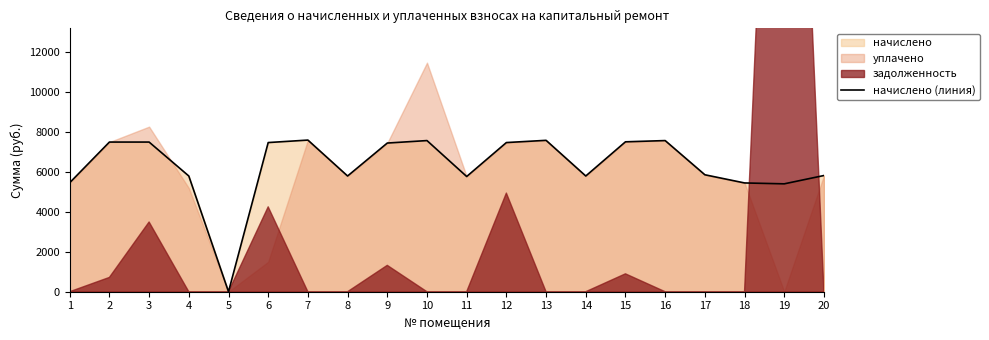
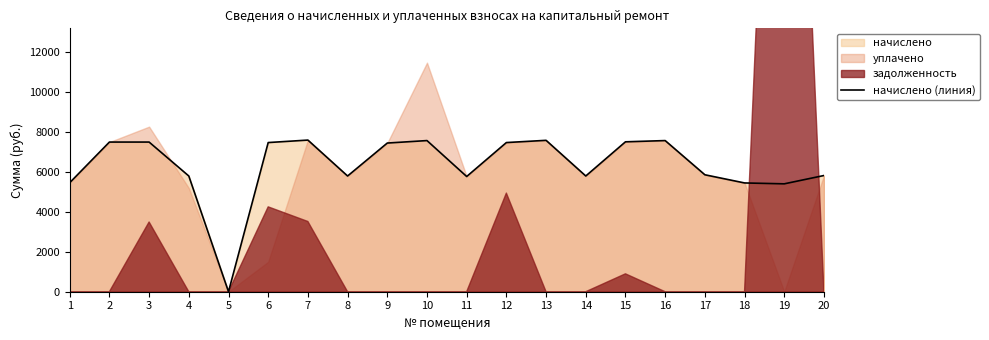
  {
    "задолженность": {
      "1": 0,
-     "2": 700,
+     "2": 0,
      "3": 3500,
      "4": 0,
      "6": 4300,
-     "7": 0,
+     "7": 3500,
      "8": 0,
-     "9": 1300,
+     "9": 0,
      "10": 0,
      "11": 0,
      "12": 4900,
      "13": 0,
      "14": 0,
      "15": 900,
      "16": 0,
      "17": 0,
      "18": 0,
      "20": 0
    }
  }
